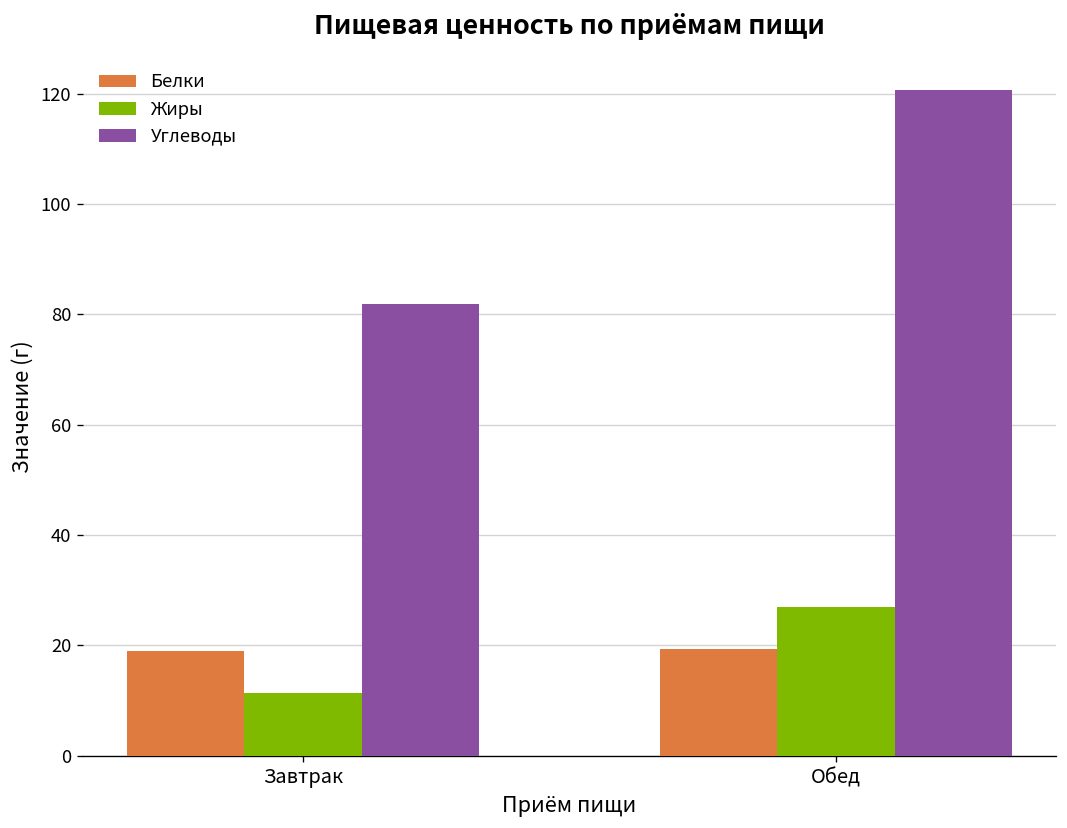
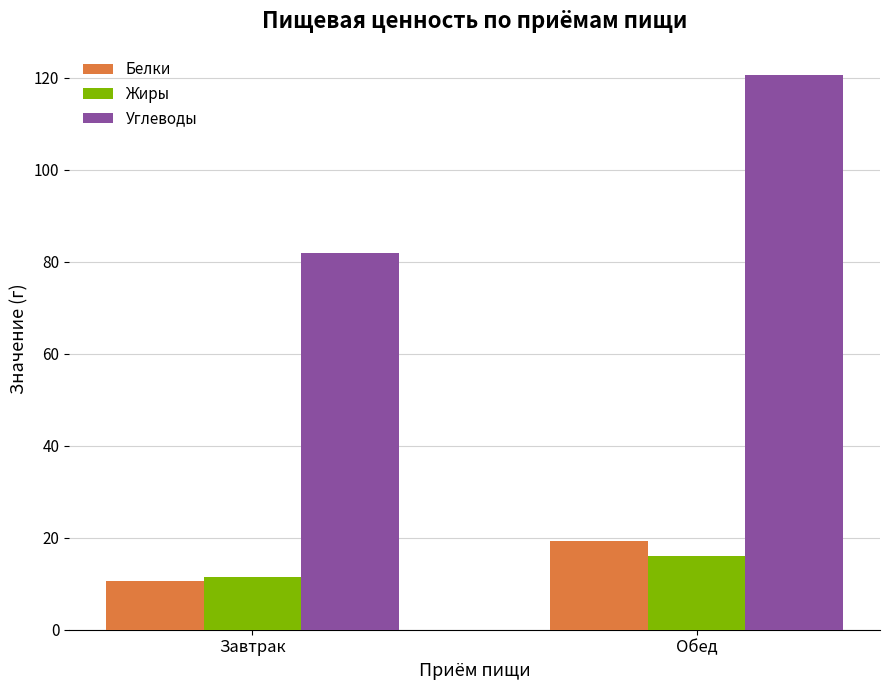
  {
    "Белки": {
-     "Завтрак": 19,
+     "Завтрак": 11,
      "Обед": 19
    },
    "Жиры": {
      "Завтрак": 11,
-     "Обед": 27
+     "Обед": 16
    },
    "Углеводы": {
      "Завтрак": 82,
      "Обед": 121
    }
  }
